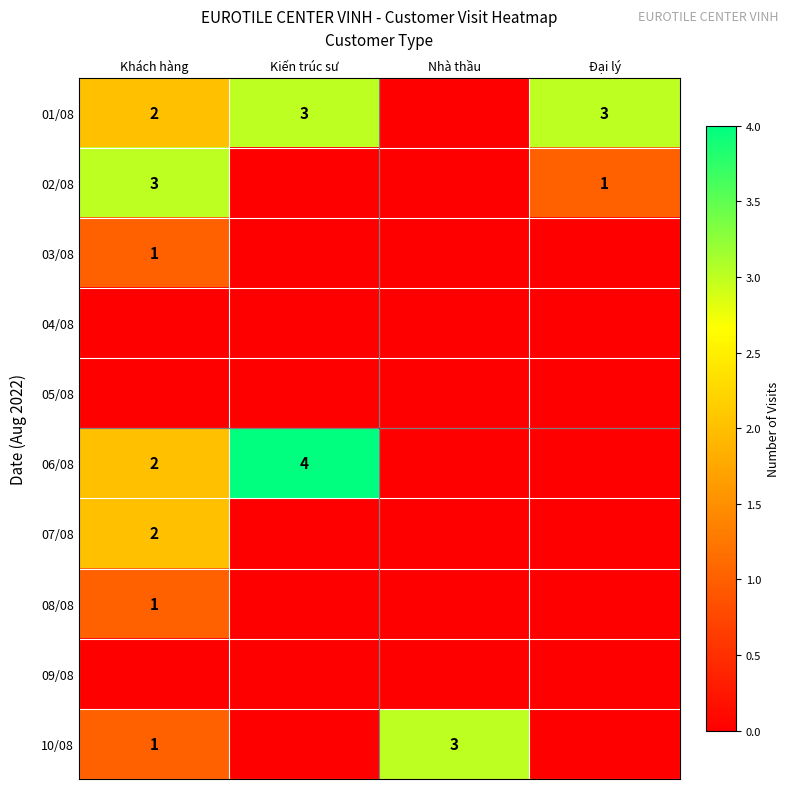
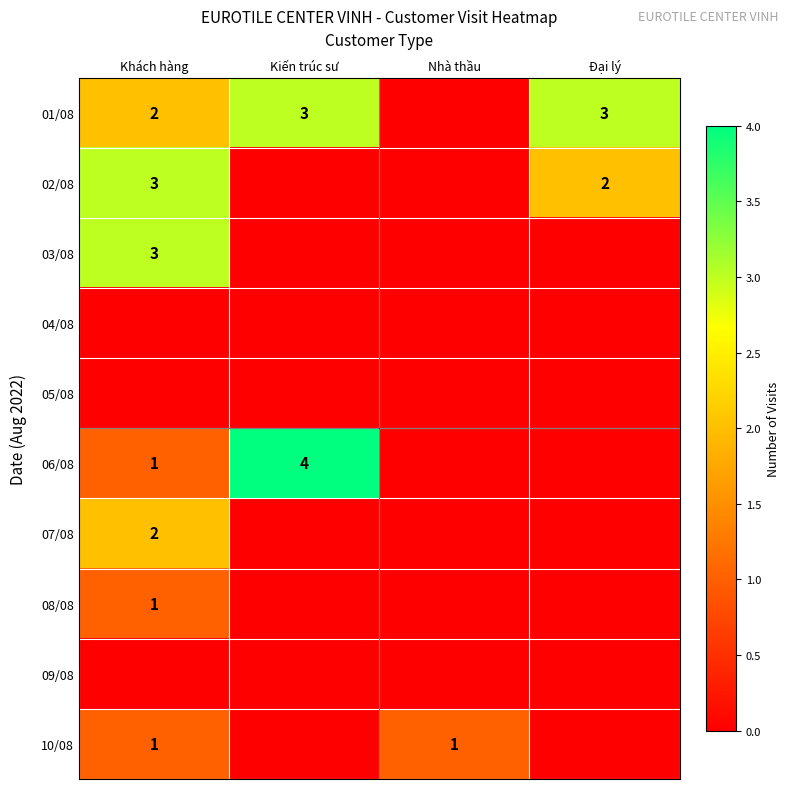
  {
    "01/08": {
      "Khách hàng": 2,
      "Kiến trúc sư": 3,
      "Đại lý": 3
    },
    "02/08": {
      "Khách hàng": 3,
-     "Đại lý": 1
+     "Đại lý": 2
    },
    "03/08": {
-     "Khách hàng": 1
+     "Khách hàng": 3
    },
    "06/08": {
-     "Khách hàng": 2,
+     "Khách hàng": 1,
      "Kiến trúc sư": 4
    },
    "07/08": {
      "Khách hàng": 2
    },
    "08/08": {
      "Khách hàng": 1
    },
    "10/08": {
      "Khách hàng": 1,
-     "Nhà thầu": 3
+     "Nhà thầu": 1
    }
  }
